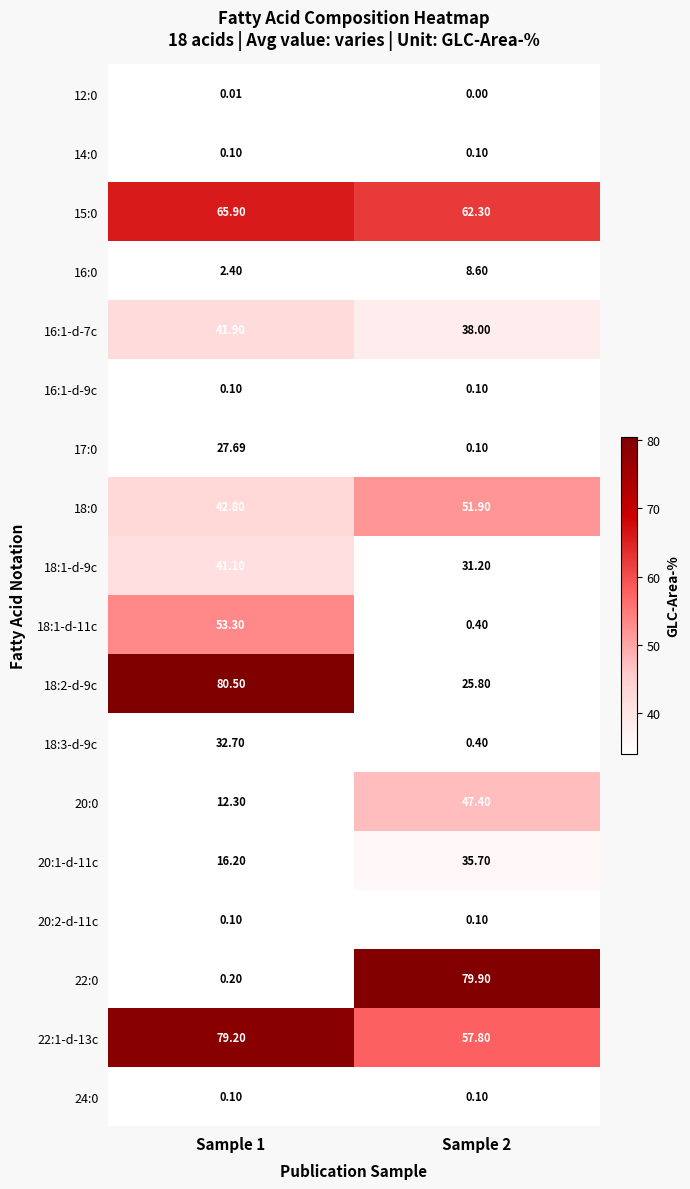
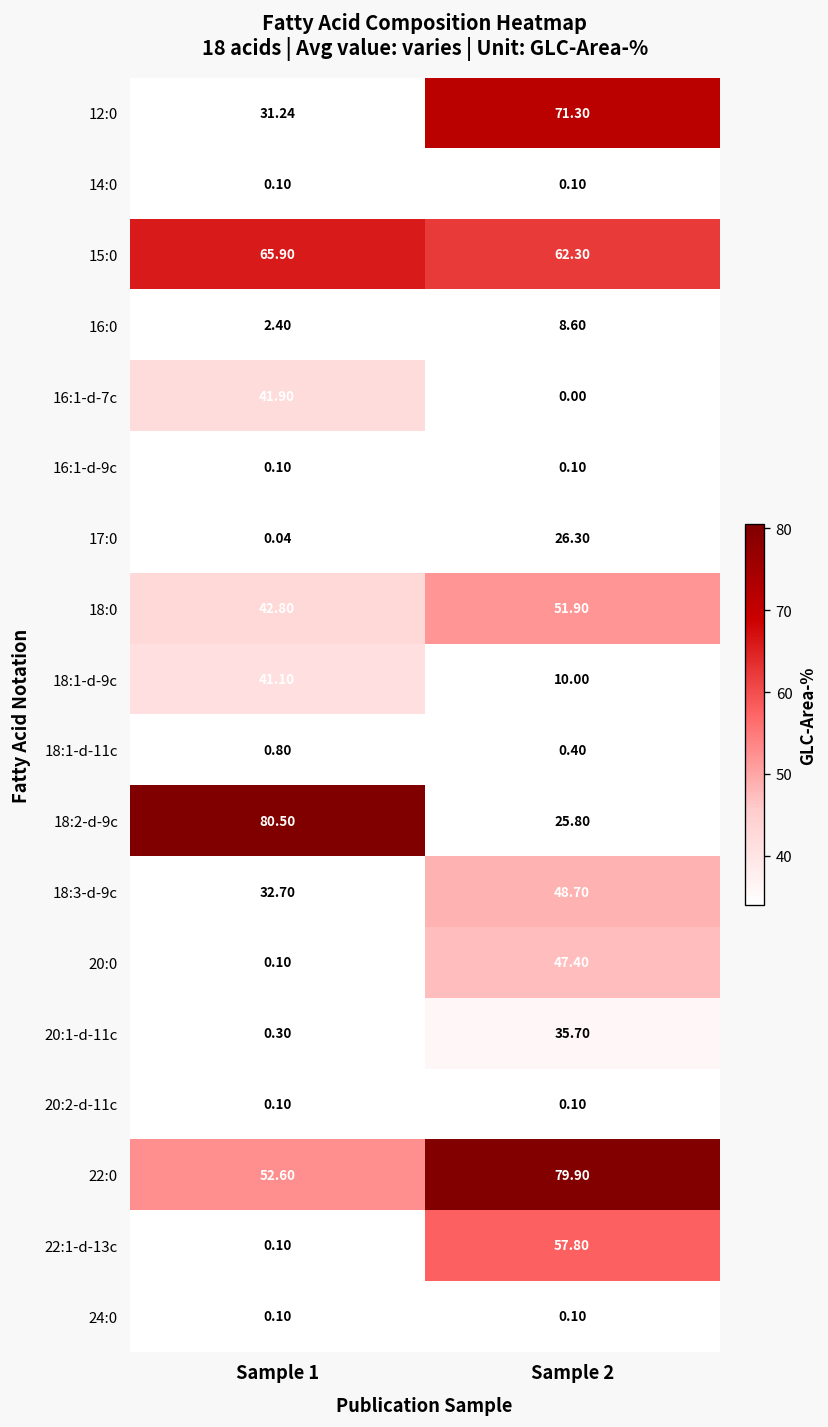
  {
    "12:0": {
-     "Sample 1": 0.01,
-     "Sample 2": 0.00
+     "Sample 1": 31.24,
+     "Sample 2": 71.30
    },
    "14:0": {
      "Sample 1": 0.10,
      "Sample 2": 0.10
    },
    "15:0": {
      "Sample 1": 65.90,
      "Sample 2": 62.30
    },
    "16:0": {
      "Sample 1": 2.40,
      "Sample 2": 8.60
    },
    "16:1-d-7c": {
-     "Sample 2": 38.00
+     "Sample 2": 0.00
    },
    "16:1-d-9c": {
      "Sample 1": 0.10,
      "Sample 2": 0.10
    },
    "17:0": {
-     "Sample 1": 27.69,
-     "Sample 2": 0.10
+     "Sample 1": 0.04,
+     "Sample 2": 26.30
    },
    "18:0": {
      "Sample 2": 51.90
    },
    "18:1-d-9c": {
-     "Sample 2": 31.20
+     "Sample 2": 10.00
    },
    "18:1-d-11c": {
-     "Sample 1": 53.30,
+     "Sample 1": 0.80,
      "Sample 2": 0.40
    },
    "18:2-d-9c": {
      "Sample 1": 80.50,
      "Sample 2": 25.80
    },
    "18:3-d-9c": {
      "Sample 1": 32.70,
-     "Sample 2": 0.40
+     "Sample 2": 48.70
    },
    "20:0": {
-     "Sample 1": 12.30,
+     "Sample 1": 0.10,
      "Sample 2": 47.40
    },
    "20:1-d-11c": {
-     "Sample 1": 16.20,
+     "Sample 1": 0.30,
      "Sample 2": 35.70
    },
    "20:2-d-11c": {
      "Sample 1": 0.10,
      "Sample 2": 0.10
    },
    "22:0": {
-     "Sample 1": 0.20,
+     "Sample 1": 52.60,
      "Sample 2": 79.90
    },
    "22:1-d-13c": {
-     "Sample 1": 79.20,
+     "Sample 1": 0.10,
      "Sample 2": 57.80
    },
    "24:0": {
      "Sample 1": 0.10,
      "Sample 2": 0.10
    }
  }
